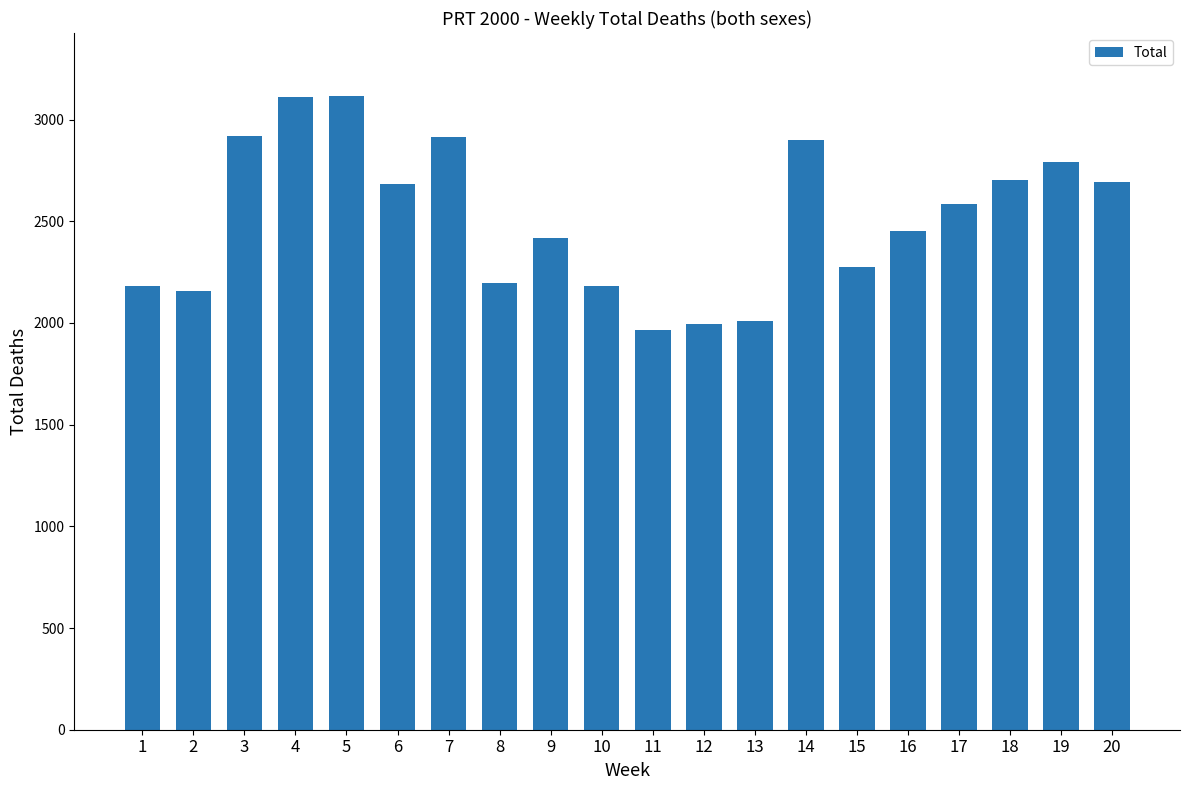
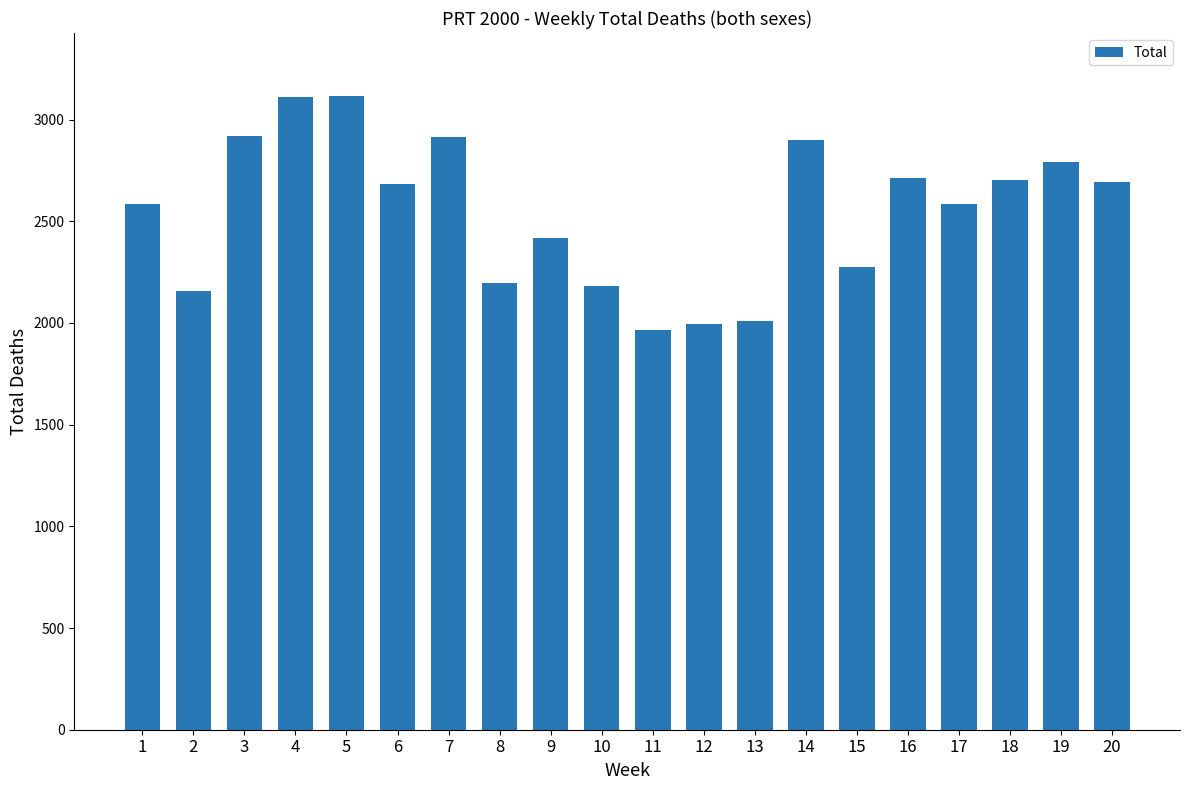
  {
-   "1": 2180,
+   "1": 2590,
    "2": 2160,
    "3": 2920,
    "4": 3110,
    "5": 3110,
    "6": 2680,
    "7": 2920,
    "8": 2190,
    "9": 2420,
    "10": 2180,
    "11": 1970,
    "12": 2000,
    "13": 2010,
    "14": 2900,
    "15": 2280,
-   "16": 2450,
+   "16": 2720,
    "17": 2590,
    "18": 2700,
    "19": 2790,
    "20": 2690
  }
